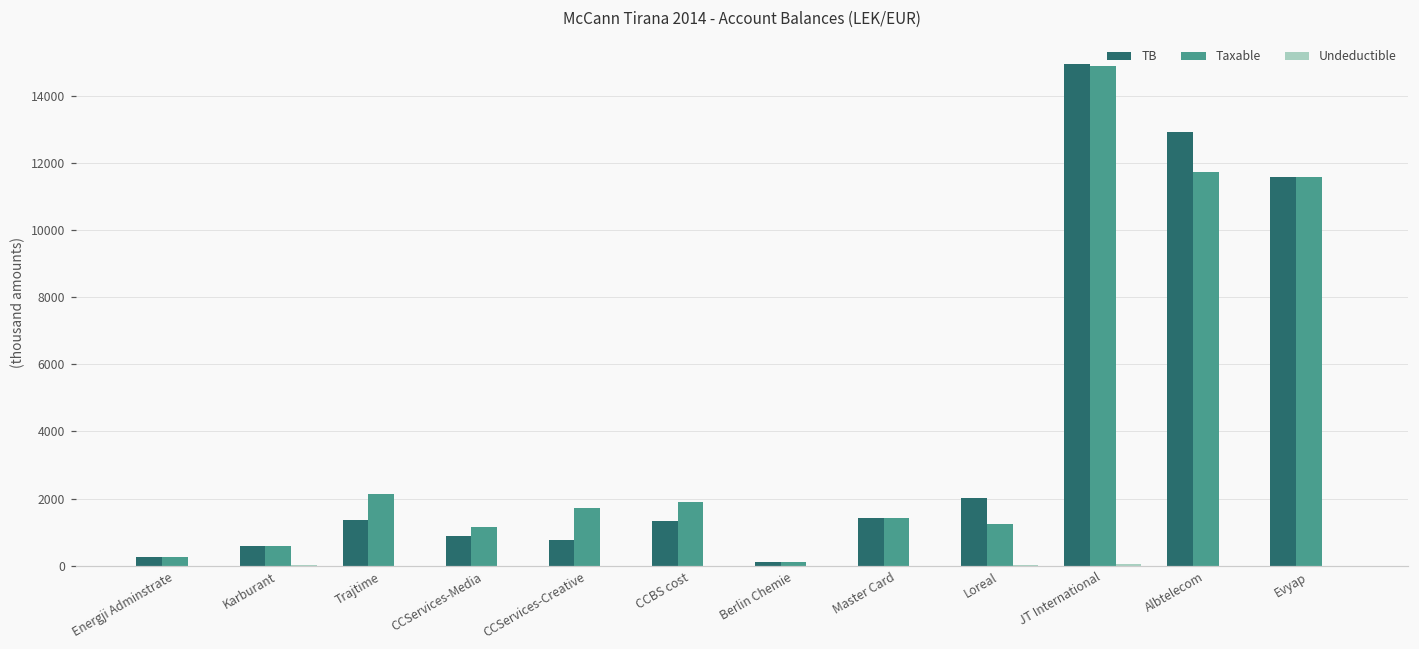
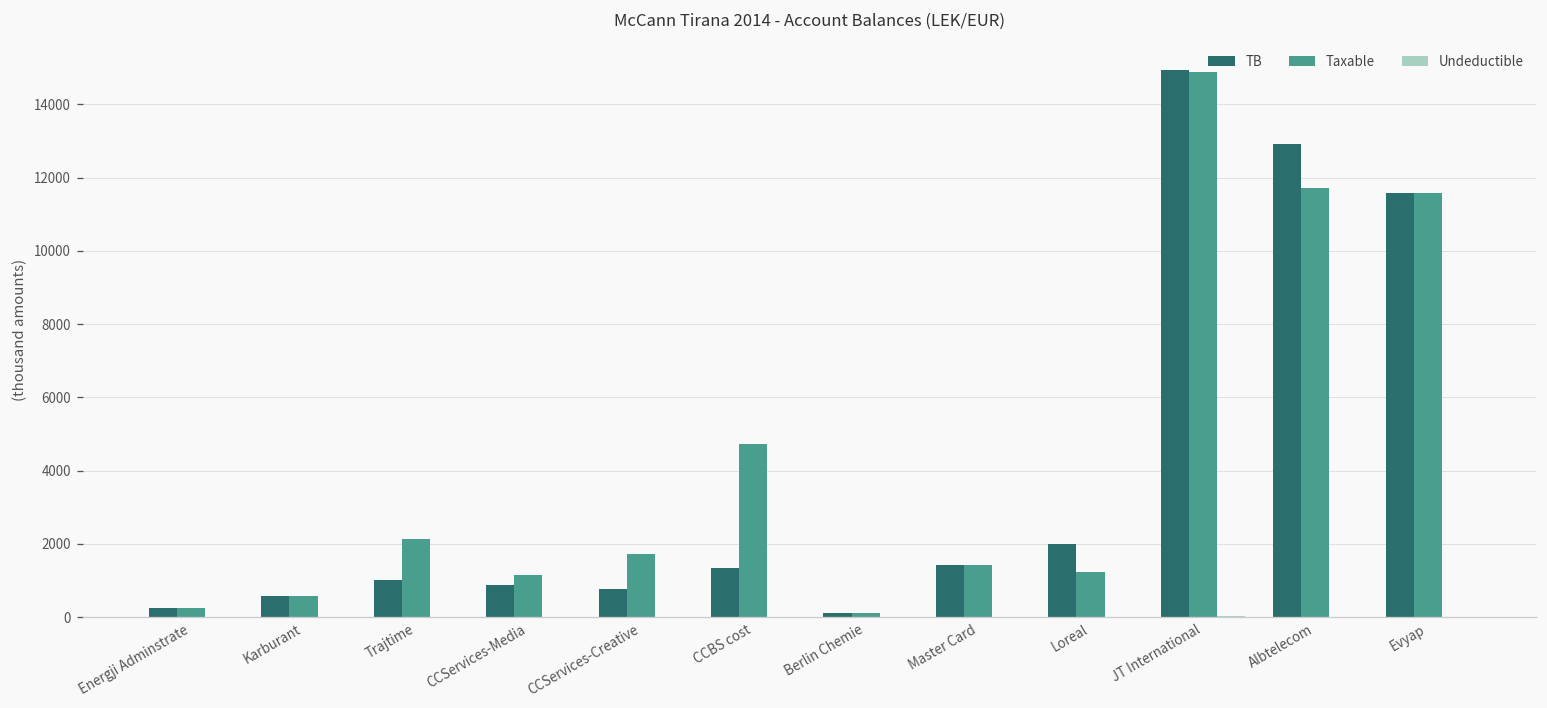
  {
    "TB": {
      "Energji Adminstrate": 300,
      "Karburant": 600,
-     "Trajtime": 1400,
+     "Trajtime": 1000,
      "CCServices-Media": 900,
      "CCServices-Creative": 800,
      "CCBS cost": 1300,
      "Berlin Chemie": 100,
      "Master Card": 1400,
      "Loreal": 2000,
      "JT International": 14900,
      "Albtelecom": 12900,
      "Evyap": 11600
    },
    "Taxable": {
      "Energji Adminstrate": 300,
      "Karburant": 600,
      "Trajtime": 2100,
      "CCServices-Media": 1100,
      "CCServices-Creative": 1700,
-     "CCBS cost": 1900,
+     "CCBS cost": 4700,
      "Berlin Chemie": 100,
      "Master Card": 1400,
      "Loreal": 1200,
      "JT International": 14900,
      "Albtelecom": 11700,
      "Evyap": 11600
    },
    "Undeductible": {
      "Energji Adminstrate": 0,
      "Trajtime": 0,
      "CCServices-Media": 0,
      "CCServices-Creative": 0,
      "Berlin Chemie": 0,
      "Albtelecom": 0,
      "Evyap": 0
    }
  }
